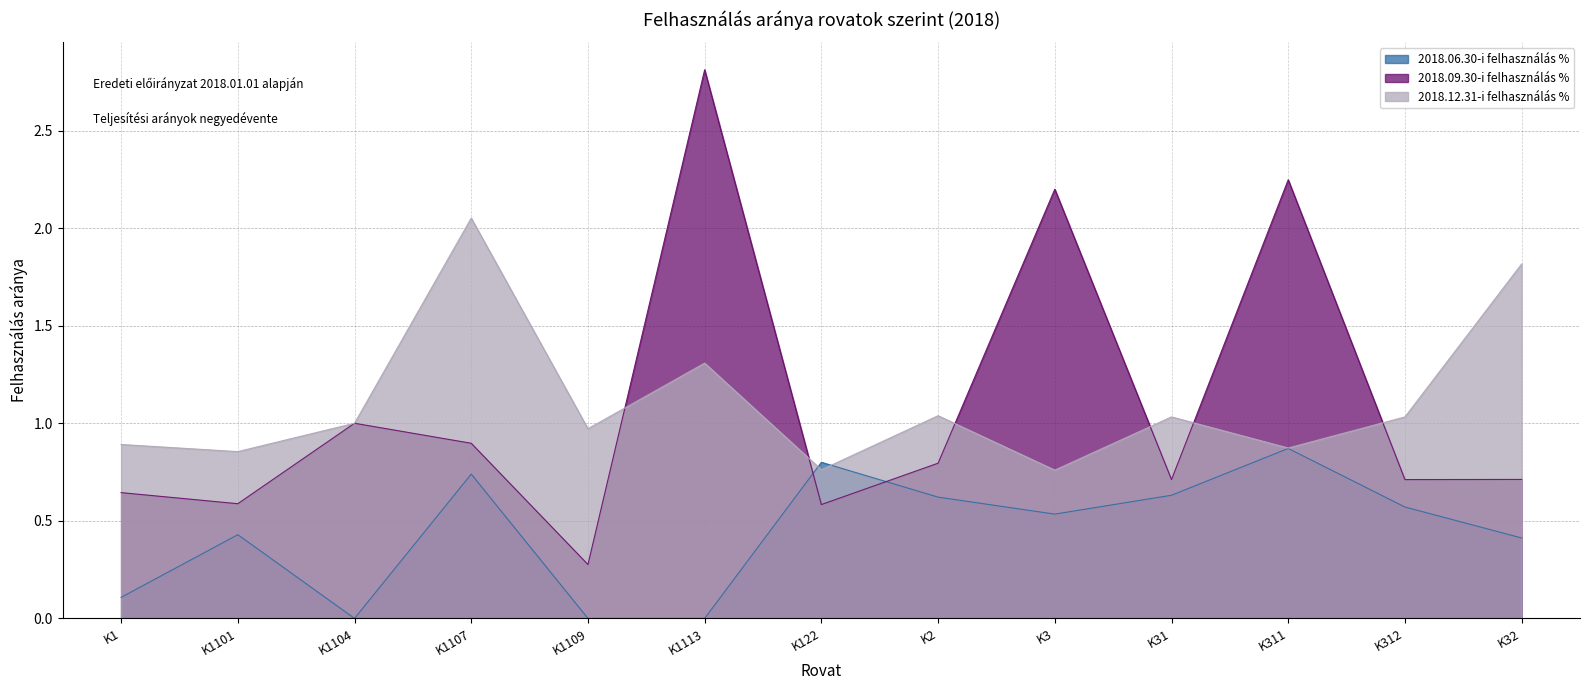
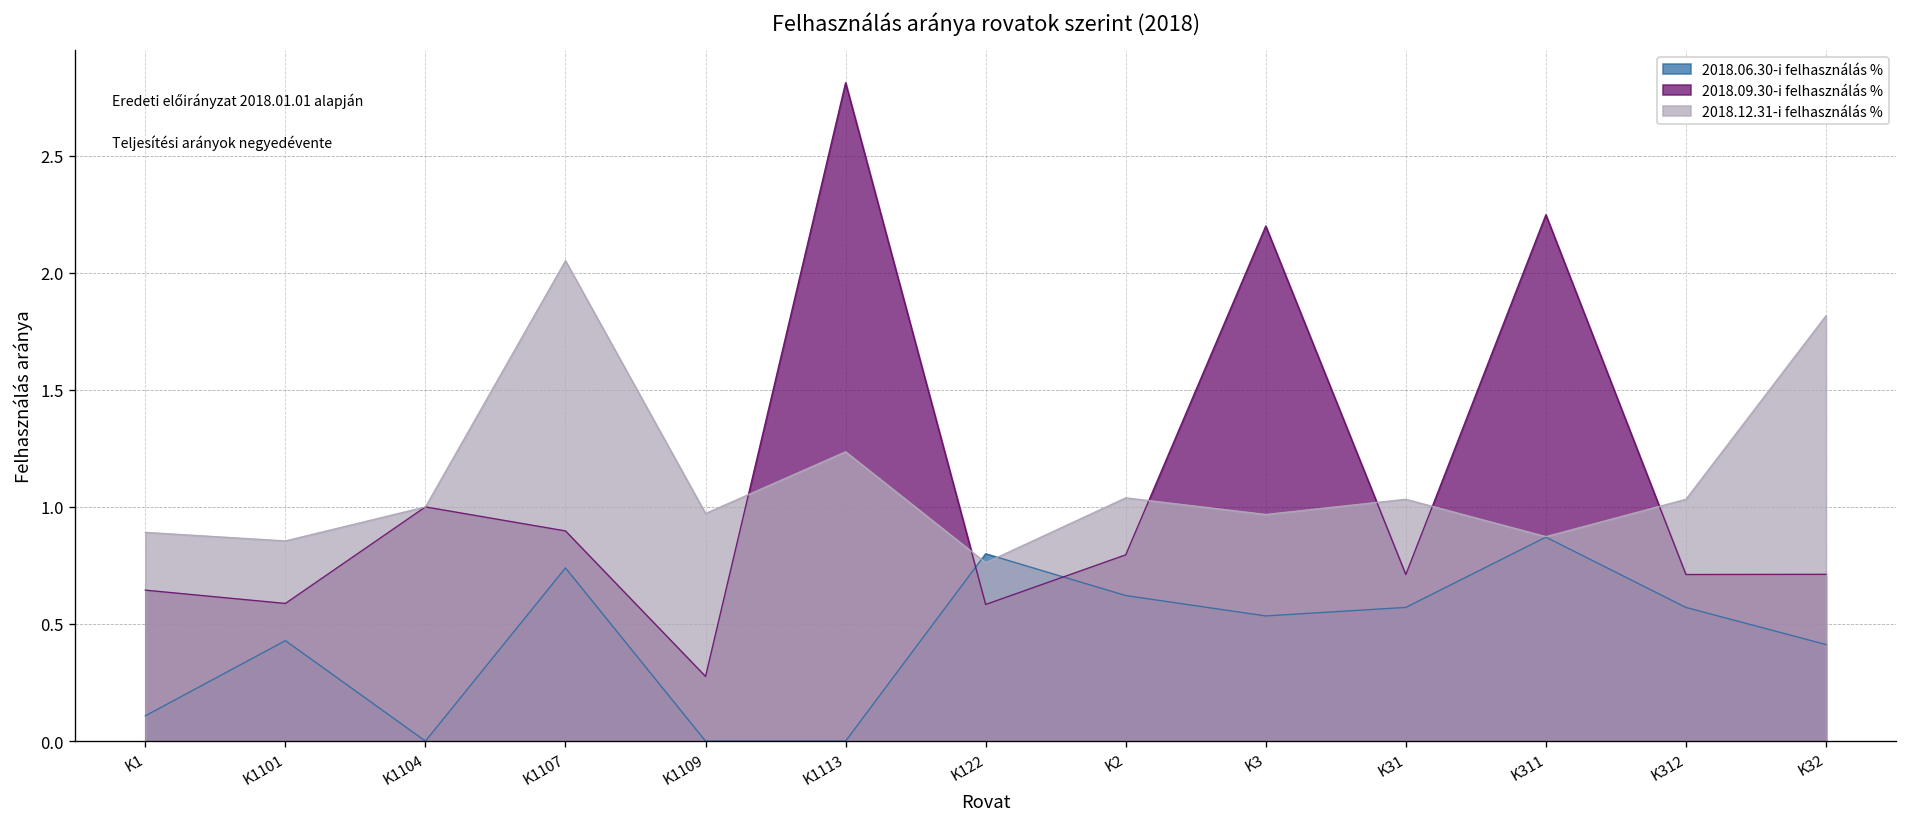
  {
    "2018.06.30-i felhasználás %": {
      "K1": 0.11,
      "K1101": 0.43,
      "K1104": 0.00,
      "K1107": 0.74,
      "K1109": 0.00,
      "K1113": 0.00,
      "K122": 0.80,
      "K2": 0.62,
      "K3": 0.53,
-     "K31": 0.63,
+     "K31": 0.57,
      "K312": 0.57,
      "K32": 0.41
    },
    "2018.09.30-i felhasználás %": {
      "K1": 0.64,
      "K1101": 0.59,
      "K1107": 0.90,
      "K1109": 0.28,
      "K1113": 2.81,
      "K122": 0.58,
      "K2": 0.80,
      "K3": 2.20,
      "K31": 0.71,
      "K311": 2.25,
      "K312": 0.71,
      "K32": 0.71
    },
    "2018.12.31-i felhasználás %": {
      "K1": 0.89,
      "K1101": 0.85,
      "K1107": 2.05,
      "K1109": 0.97,
-     "K1113": 1.31,
+     "K1113": 1.24,
      "K122": 0.76,
      "K2": 1.04,
-     "K3": 0.76,
+     "K3": 0.97,
      "K31": 1.03,
      "K312": 1.03,
      "K32": 1.82
    }
  }
